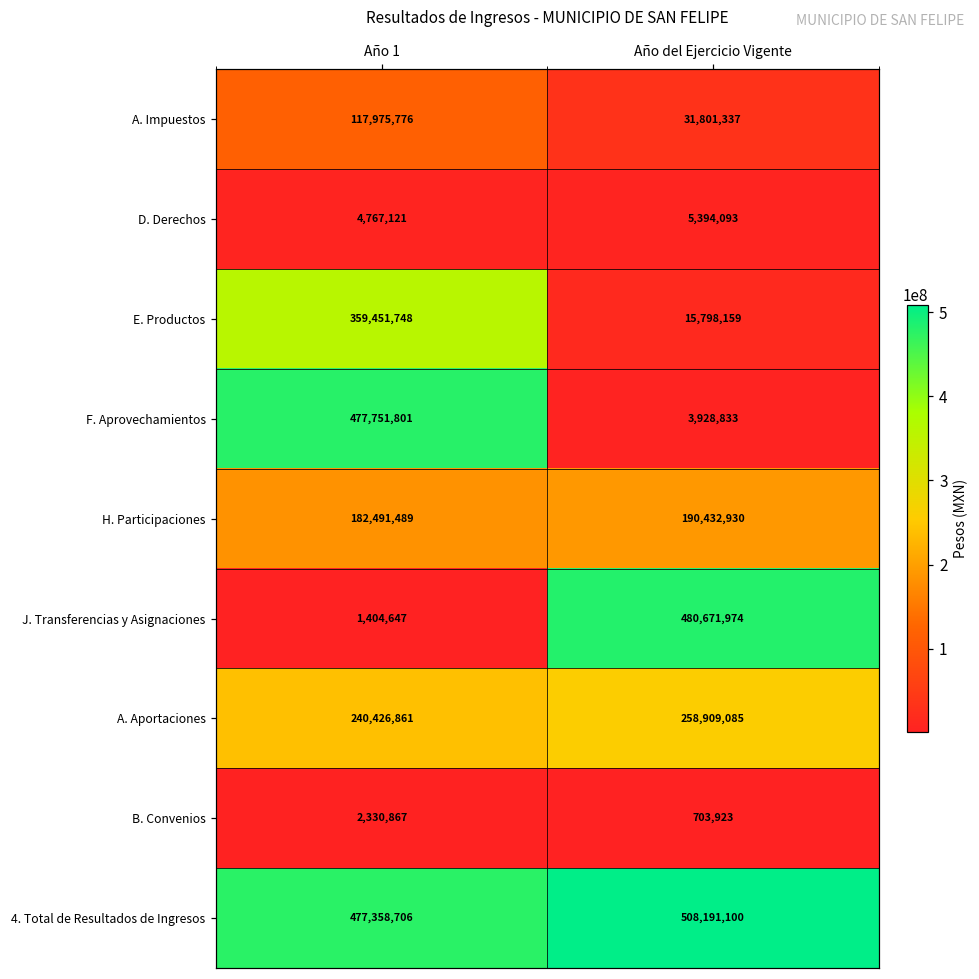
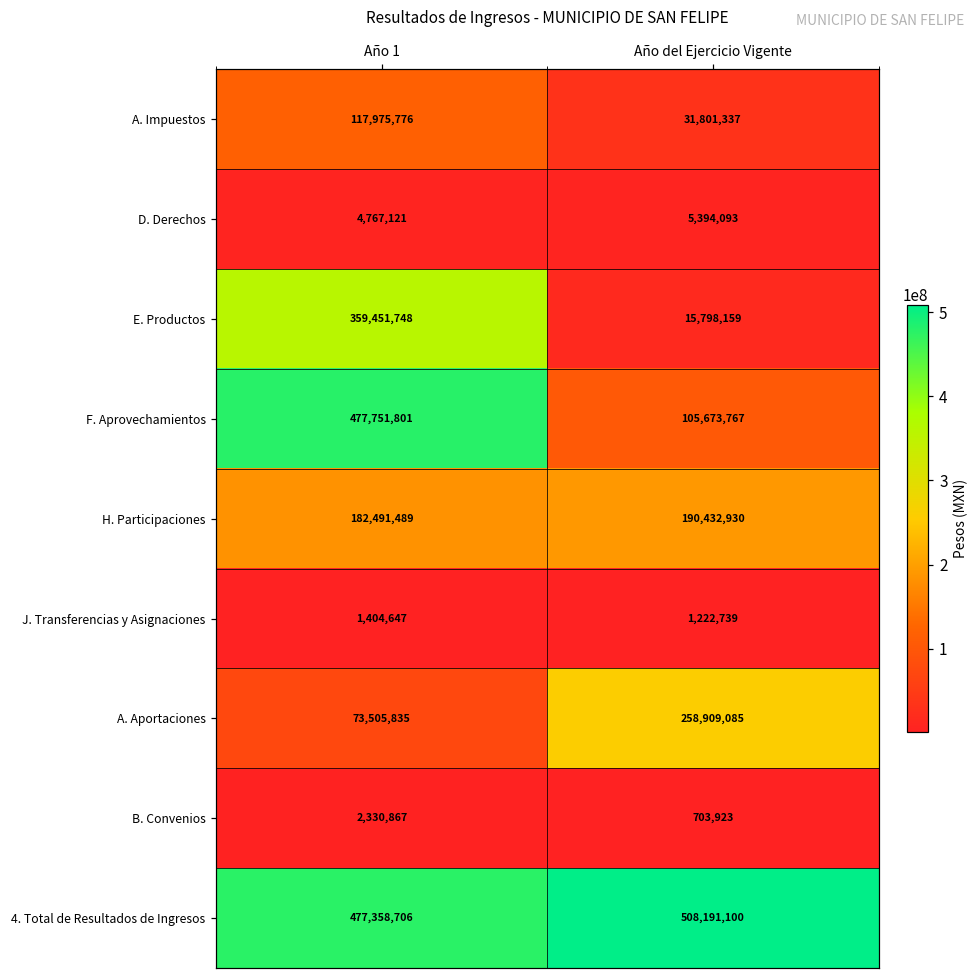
  {
    "A. Impuestos": {
      "Año 1": "117,975,776",
      "Año del Ejercicio Vigente": "31,801,337"
    },
    "D. Derechos": {
      "Año 1": "4,767,121",
      "Año del Ejercicio Vigente": "5,394,093"
    },
    "E. Productos": {
      "Año 1": "359,451,748",
      "Año del Ejercicio Vigente": "15,798,159"
    },
    "F. Aprovechamientos": {
      "Año 1": "477,751,801",
-     "Año del Ejercicio Vigente": "3,928,833"
+     "Año del Ejercicio Vigente": "105,673,767"
    },
    "H. Participaciones": {
      "Año 1": "182,491,489",
      "Año del Ejercicio Vigente": "190,432,930"
    },
    "J. Transferencias y Asignaciones": {
      "Año 1": "1,404,647",
-     "Año del Ejercicio Vigente": "480,671,974"
+     "Año del Ejercicio Vigente": "1,222,739"
    },
    "A. Aportaciones": {
-     "Año 1": "240,426,861",
+     "Año 1": "73,505,835",
      "Año del Ejercicio Vigente": "258,909,085"
    },
    "B. Convenios": {
      "Año 1": "2,330,867",
      "Año del Ejercicio Vigente": "703,923"
    },
    "4. Total de Resultados de Ingresos": {
      "Año 1": "477,358,706",
      "Año del Ejercicio Vigente": "508,191,100"
    }
  }
